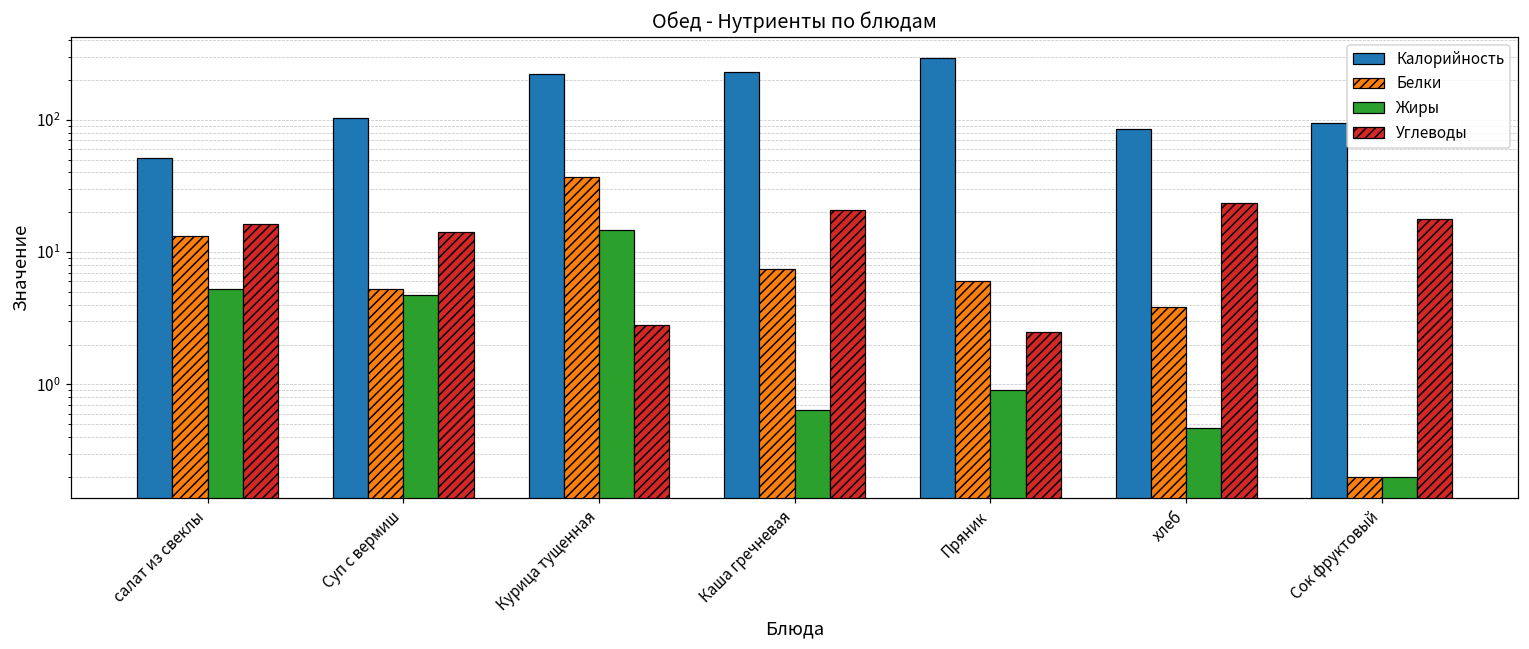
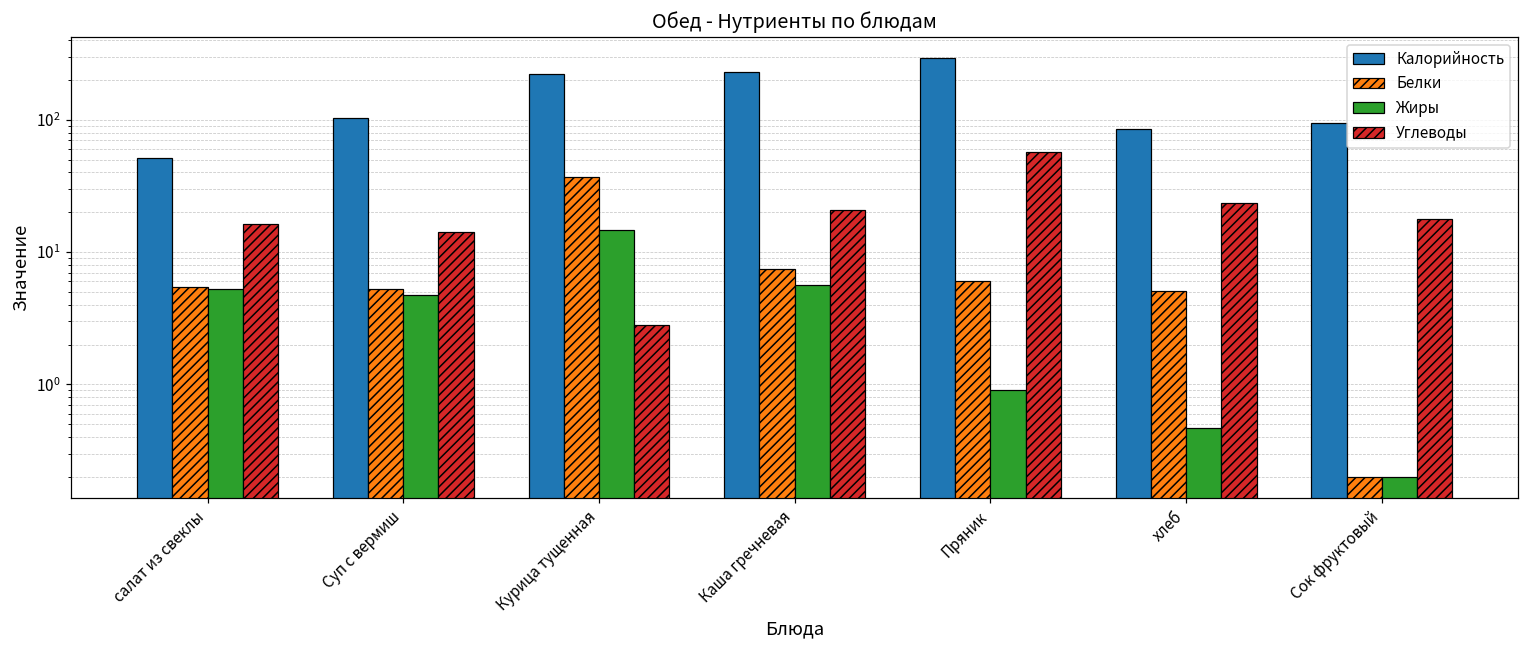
  {
    "Калорийность": {
      "салат из свеклы": 52,
      "Суп с вермиш": 100,
      "Курица тущенная": 220,
      "Каша гречневая": 230,
      "Пряник": 290,
      "хлеб": 90,
      "Сок фруктовый": 90
    },
    "Белки": {
-     "салат из свеклы": 13,
+     "салат из свеклы": 5,
      "Суп с вермиш": 5,
      "Курица тущенная": 37,
      "Каша гречневая": 7,
      "Пряник": 6,
-     "хлеб": 3.8,
+     "хлеб": 5.0,
      "Сок фруктовый": 0.2
    },
    "Жиры": {
      "салат из свеклы": 5,
      "Суп с вермиш": 4.7,
      "Курица тущенная": 15,
-     "Каша гречневая": 0.6,
+     "Каша гречневая": 6,
      "Пряник": 0.9,
      "хлеб": 0.47,
      "Сок фруктовый": 0.2
    },
    "Углеводы": {
      "салат из свеклы": 16,
      "Суп с вермиш": 14,
      "Курица тущенная": 2.8,
      "Каша гречневая": 21,
-     "Пряник": 2.5,
+     "Пряник": 60,
      "хлеб": 24,
      "Сок фруктовый": 18
    }
  }
